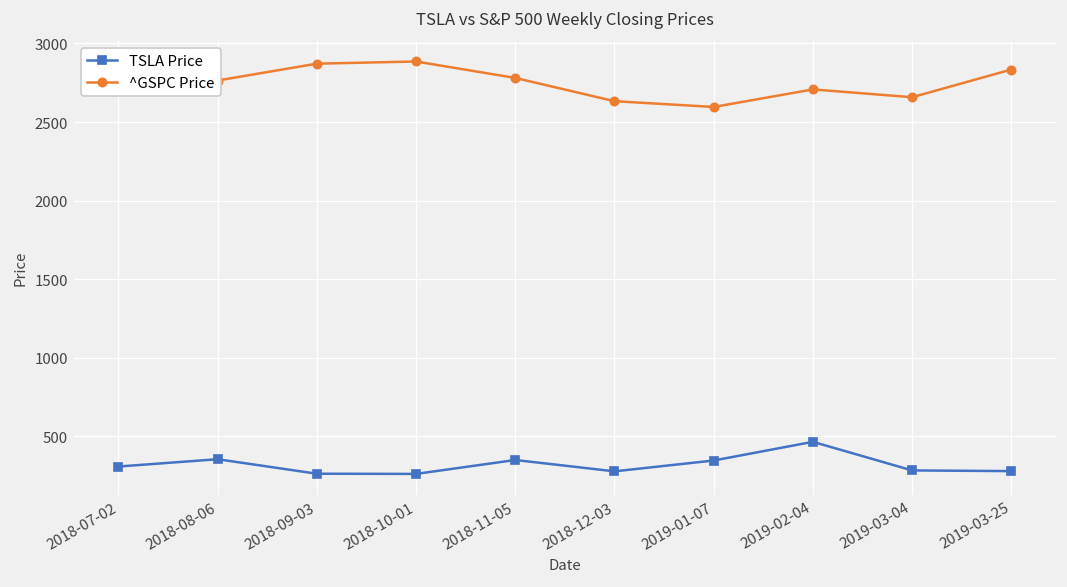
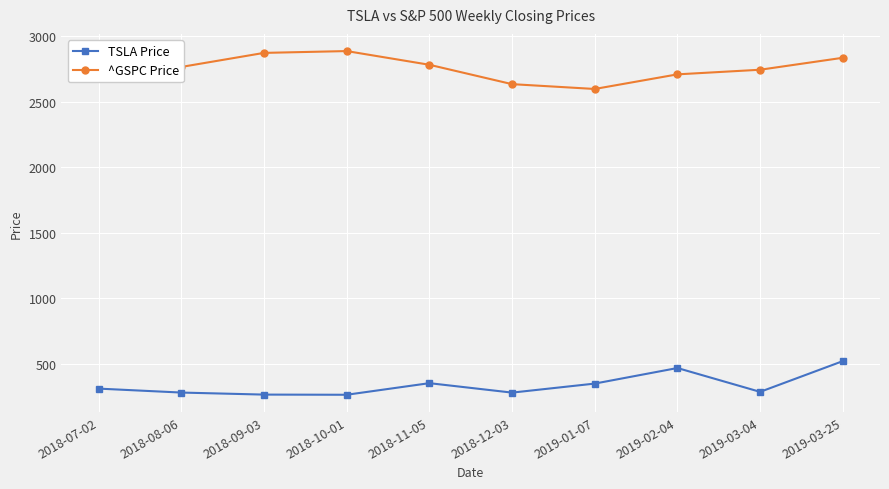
  {
    "TSLA Price": {
      "2018-07-02": 310,
-     "2018-08-06": 360,
+     "2018-08-06": 280,
      "2018-09-03": 260,
      "2018-10-01": 260,
      "2018-11-05": 350,
      "2018-12-03": 280,
      "2019-01-07": 350,
      "2019-02-04": 470,
      "2019-03-04": 280,
-     "2019-03-25": 280
+     "2019-03-25": 520
    },
    "^GSPC Price": {
      "2018-09-03": 2870,
      "2018-10-01": 2890,
      "2018-11-05": 2780,
      "2018-12-03": 2630,
      "2019-01-07": 2600,
      "2019-02-04": 2710,
-     "2019-03-04": 2660,
+     "2019-03-04": 2740,
      "2019-03-25": 2830
    }
  }
